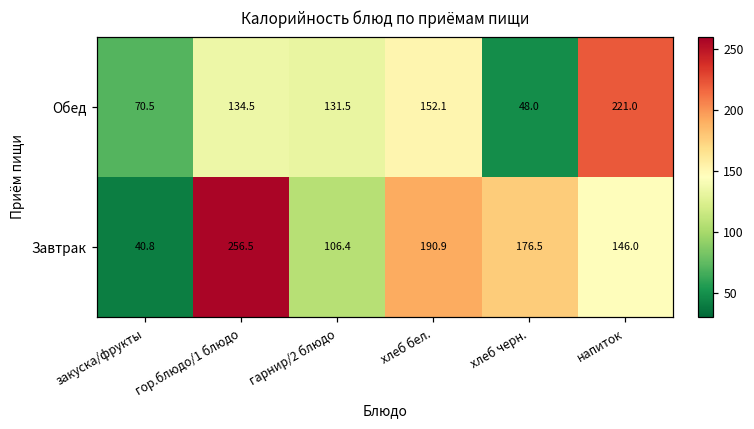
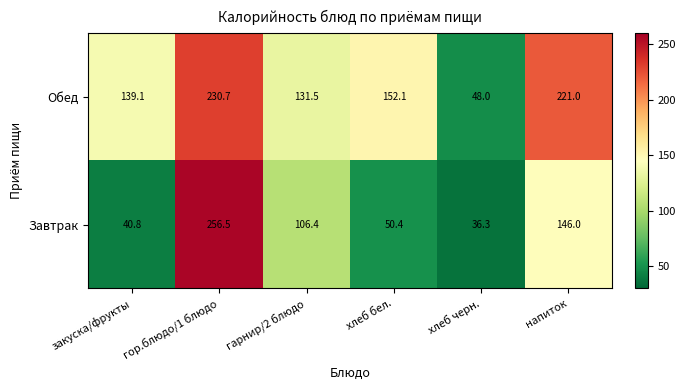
  {
    "Обед": {
-     "закуска/фрукты": 70.5,
-     "гор.блюдо/1 блюдо": 134.5,
+     "закуска/фрукты": 139.1,
+     "гор.блюдо/1 блюдо": 230.7,
      "гарнир/2 блюдо": 131.5,
      "хлеб бел.": 152.1,
      "хлеб черн.": 48.0,
      "напиток": 221.0
    },
    "Завтрак": {
      "закуска/фрукты": 40.8,
      "гор.блюдо/1 блюдо": 256.5,
      "гарнир/2 блюдо": 106.4,
-     "хлеб бел.": 190.9,
-     "хлеб черн.": 176.5,
+     "хлеб бел.": 50.4,
+     "хлеб черн.": 36.3,
      "напиток": 146.0
    }
  }
